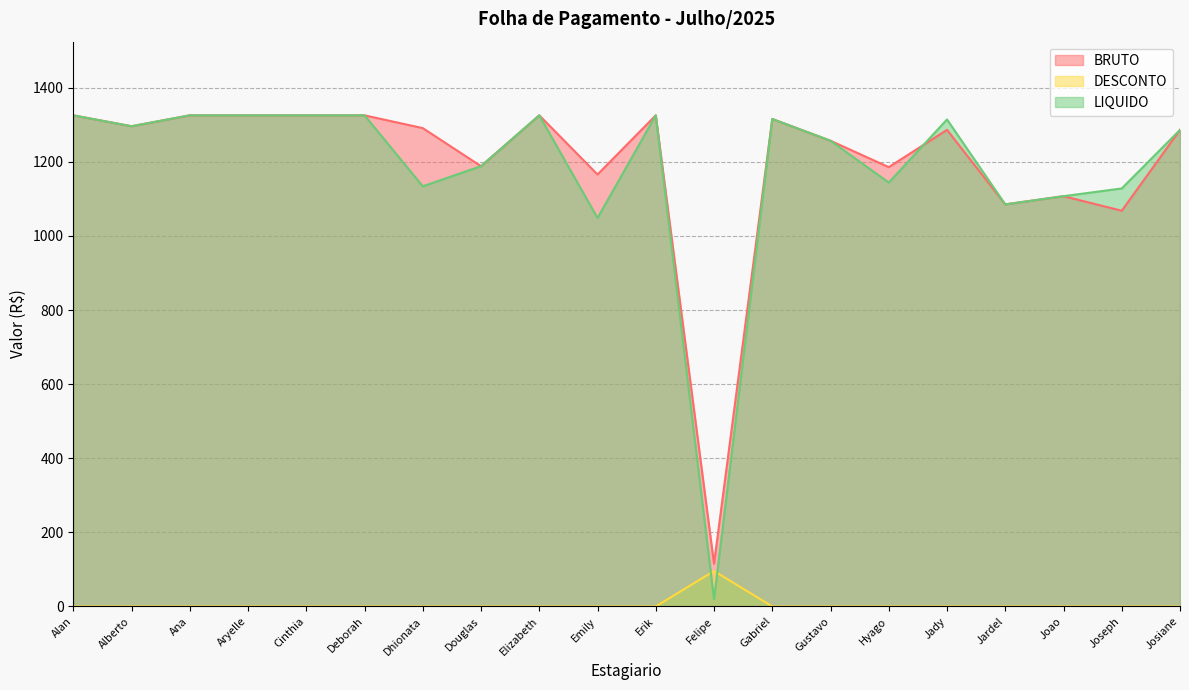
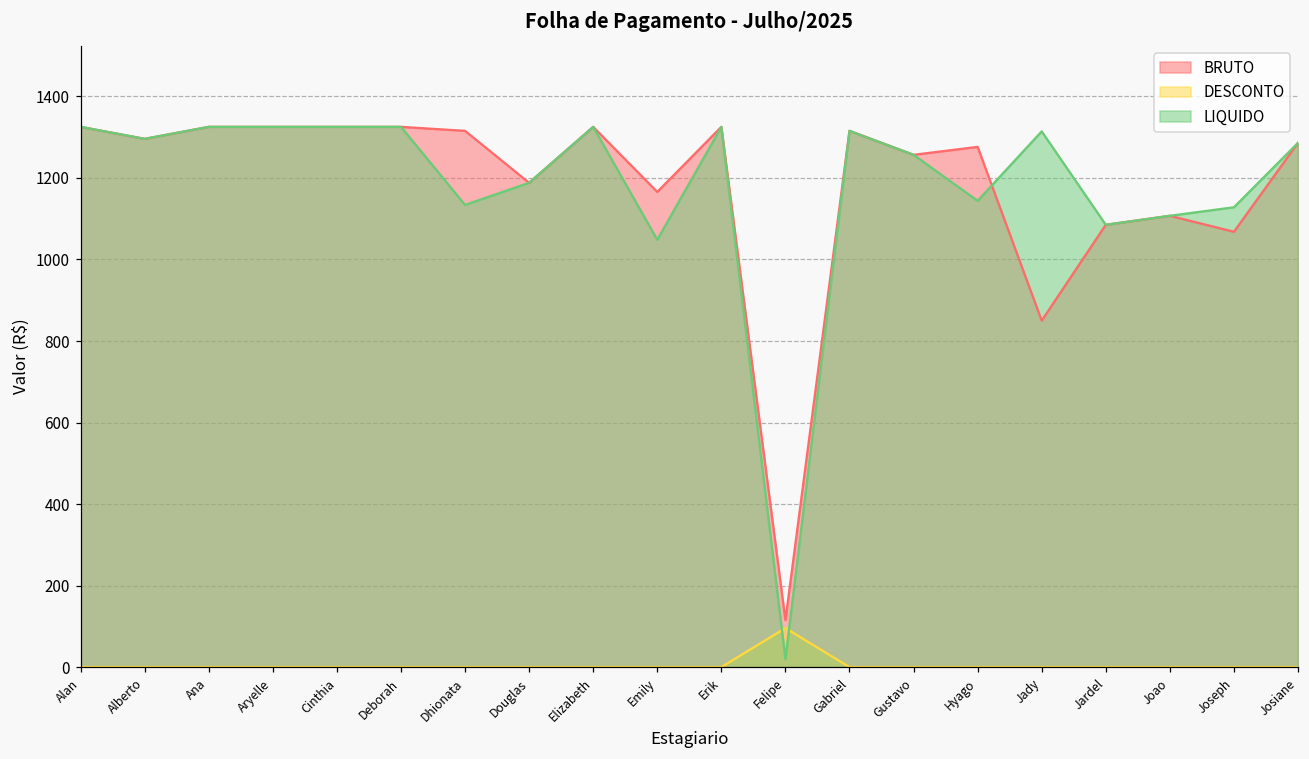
  {
    "BRUTO": {
-     "Dhionata": 1290,
+     "Dhionata": 1320,
      "Emily": 1170,
      "Felipe": 120,
-     "Hyago": 1190,
-     "Jady": 1290,
+     "Hyago": 1280,
+     "Jady": 850,
      "Joseph": 1070
    },
    "DESCONTO": {
      "Alan": 0,
      "Alberto": 0,
      "Ana": 0,
      "Aryelle": 0,
      "Cinthia": 0,
      "Deborah": 0,
      "Dhionata": 0,
      "Douglas": 0,
      "Elizabeth": 0,
      "Emily": 0,
      "Erik": 0,
      "Felipe": 100,
      "Gabriel": 0,
      "Gustavo": 0,
      "Hyago": 0,
      "Jady": 0,
      "Jardel": 0,
      "Joao": 0,
      "Joseph": 0,
      "Josiane": 0
    },
    "LIQUIDO": {
      "Dhionata": 1130,
      "Emily": 1050,
      "Felipe": 20,
      "Hyago": 1140,
      "Jady": 1310,
      "Joseph": 1130
    }
  }
